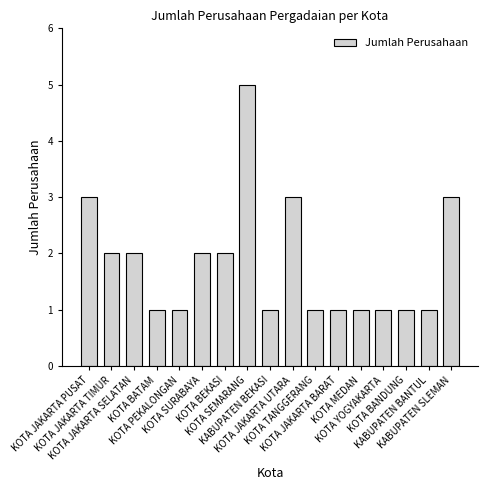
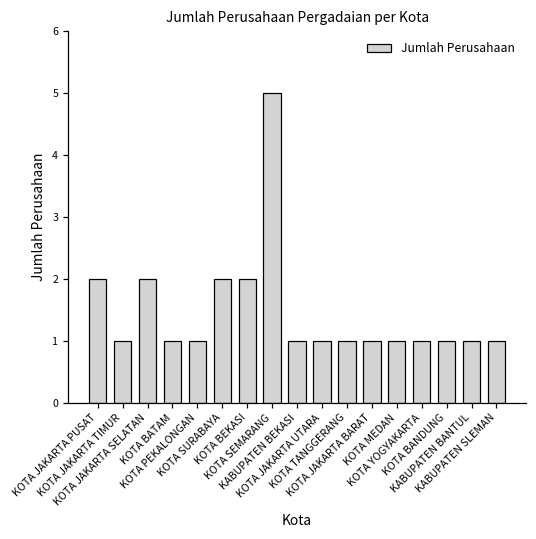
  {
-   "KOTA JAKARTA PUSAT": 3,
-   "KOTA JAKARTA TIMUR": 2,
+   "KOTA JAKARTA PUSAT": 2,
+   "KOTA JAKARTA TIMUR": 1,
    "KOTA JAKARTA SELATAN": 2,
    "KOTA BATAM": 1,
    "KOTA PEKALONGAN": 1,
    "KOTA SURABAYA": 2,
    "KOTA BEKASI": 2,
    "KOTA SEMARANG": 5,
    "KABUPATEN BEKASI": 1,
-   "KOTA JAKARTA UTARA": 3,
+   "KOTA JAKARTA UTARA": 1,
    "KOTA TANGGERANG": 1,
    "KOTA JAKARTA BARAT": 1,
    "KOTA MEDAN": 1,
    "KOTA YOGYAKARTA": 1,
    "KOTA BANDUNG": 1,
    "KABUPATEN BANTUL": 1,
-   "KABUPATEN SLEMAN": 3
+   "KABUPATEN SLEMAN": 1
  }
